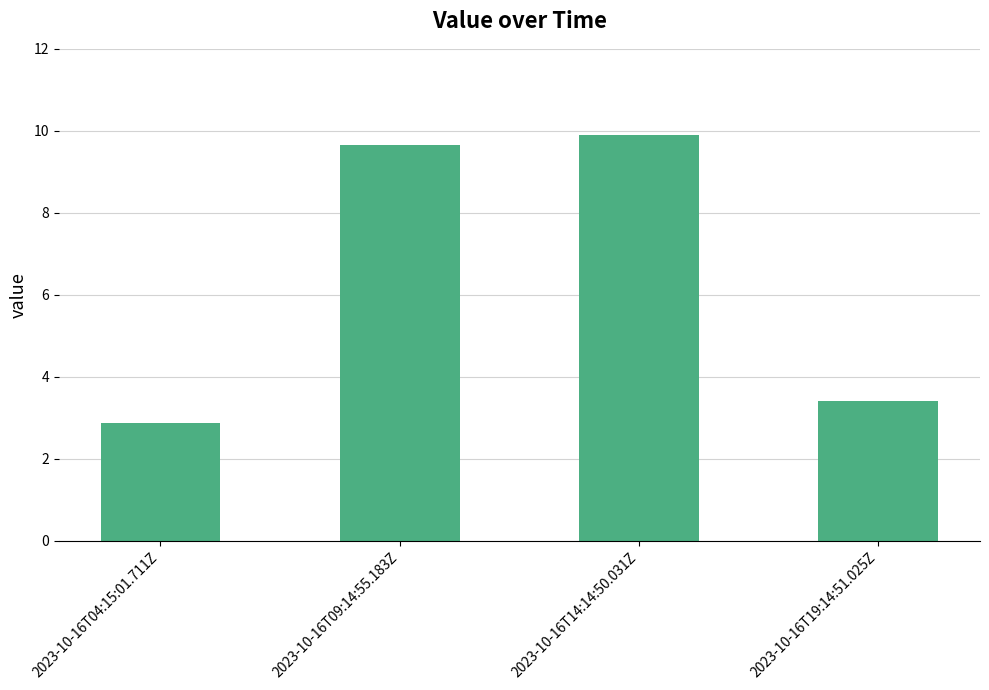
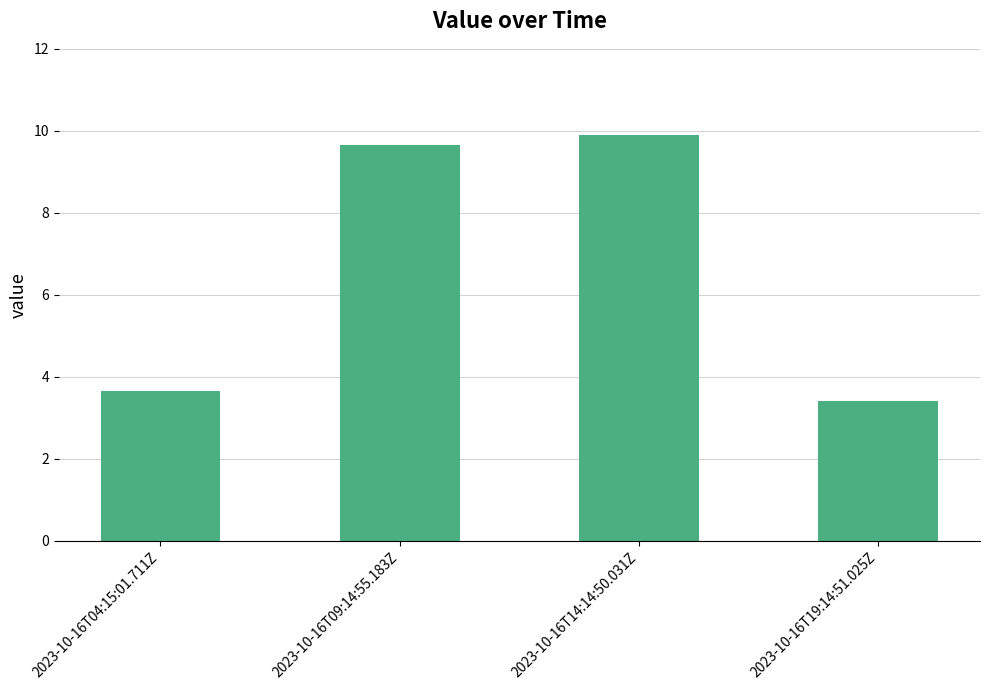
  {
-   "2023-10-16T04:15:01.711Z": 2.9,
+   "2023-10-16T04:15:01.711Z": 3.7,
    "2023-10-16T09:14:55.183Z": 9.7,
    "2023-10-16T14:14:50.031Z": 9.9,
    "2023-10-16T19:14:51.025Z": 3.4
  }
